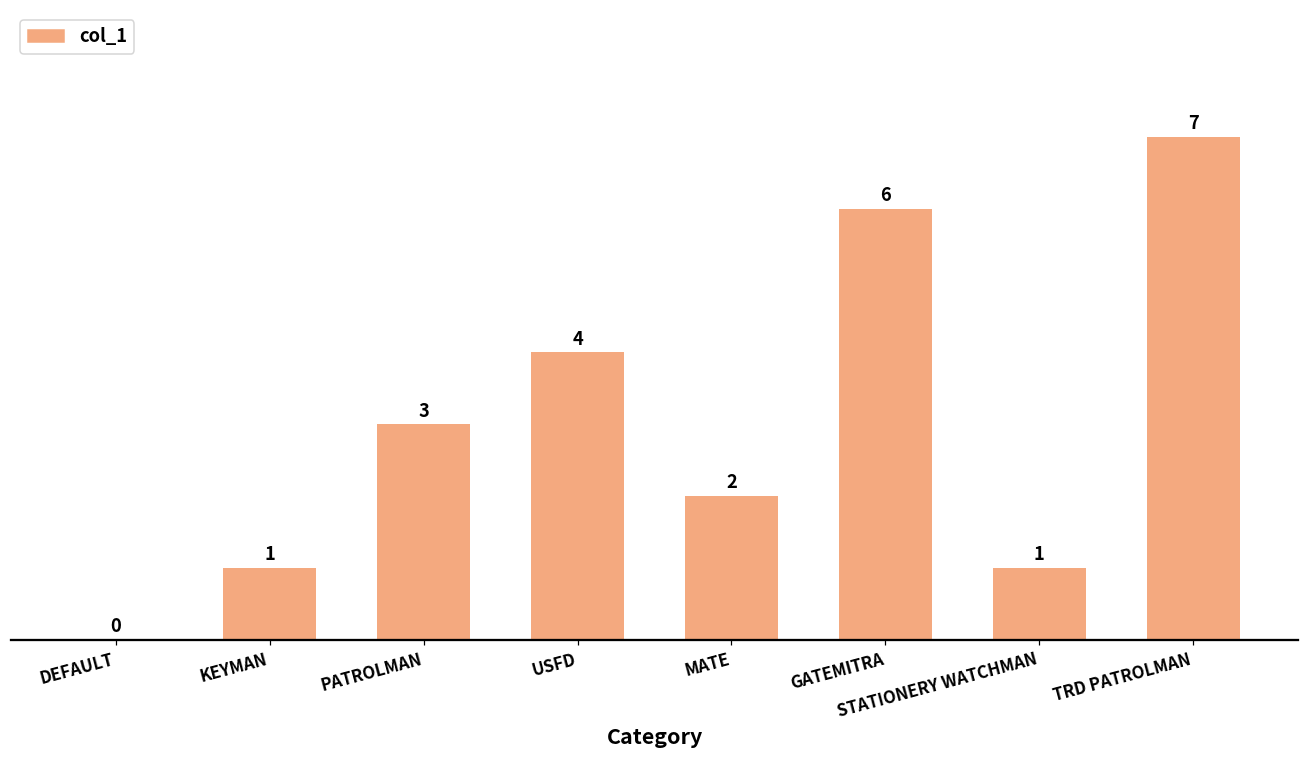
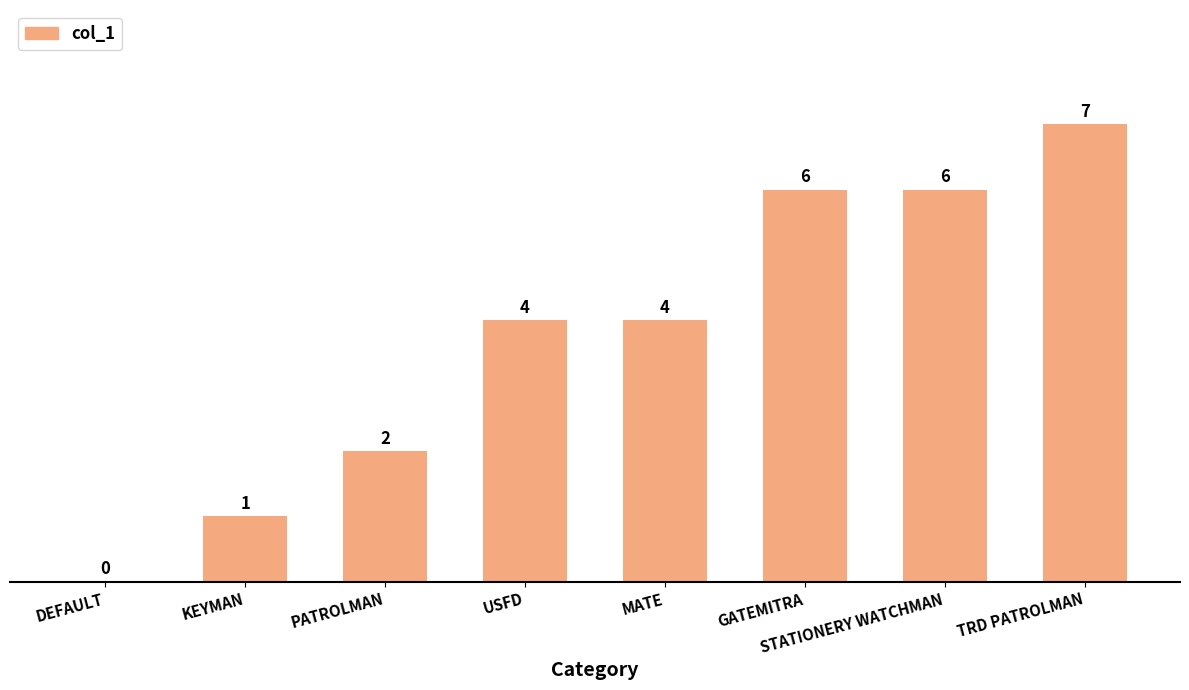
  {
    "DEFAULT": 0,
    "KEYMAN": 1,
-   "PATROLMAN": 3,
+   "PATROLMAN": 2,
    "USFD": 4,
-   "MATE": 2,
+   "MATE": 4,
    "GATEMITRA": 6,
-   "STATIONERY WATCHMAN": 1,
+   "STATIONERY WATCHMAN": 6,
    "TRD PATROLMAN": 7
  }
